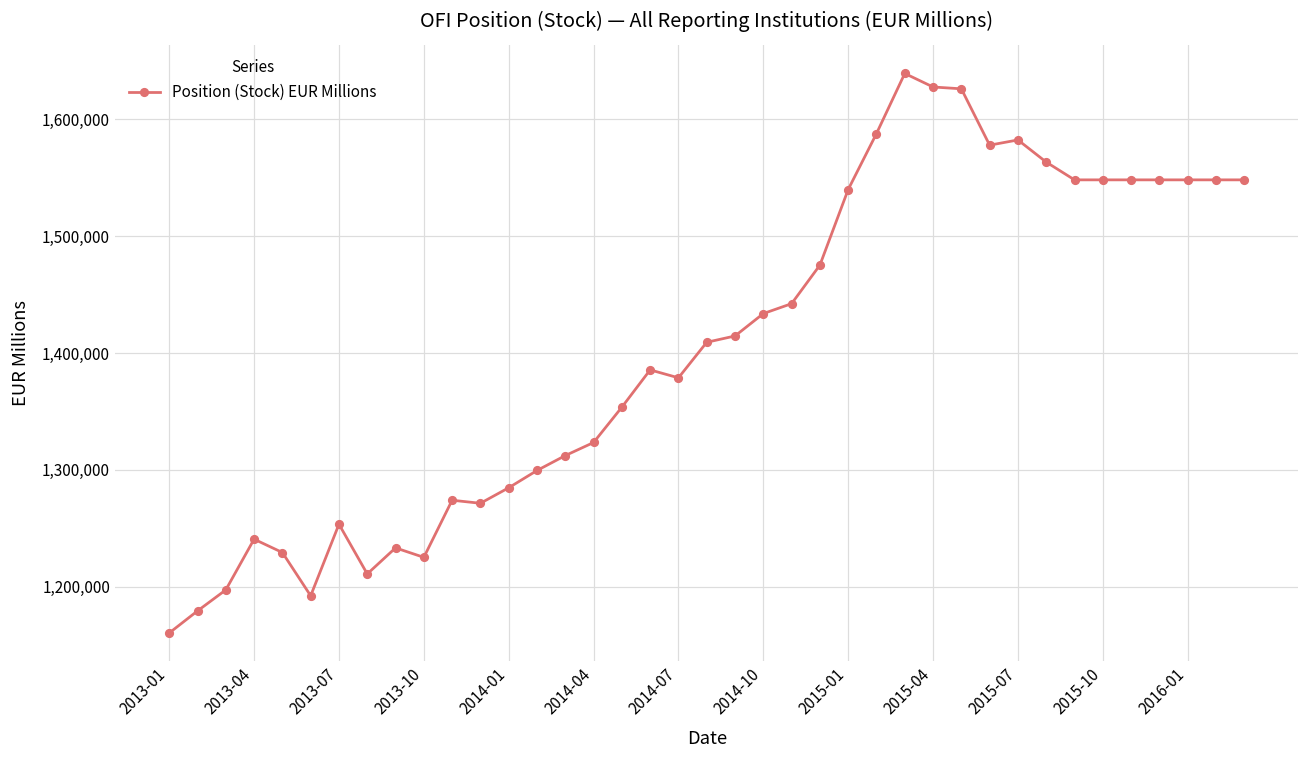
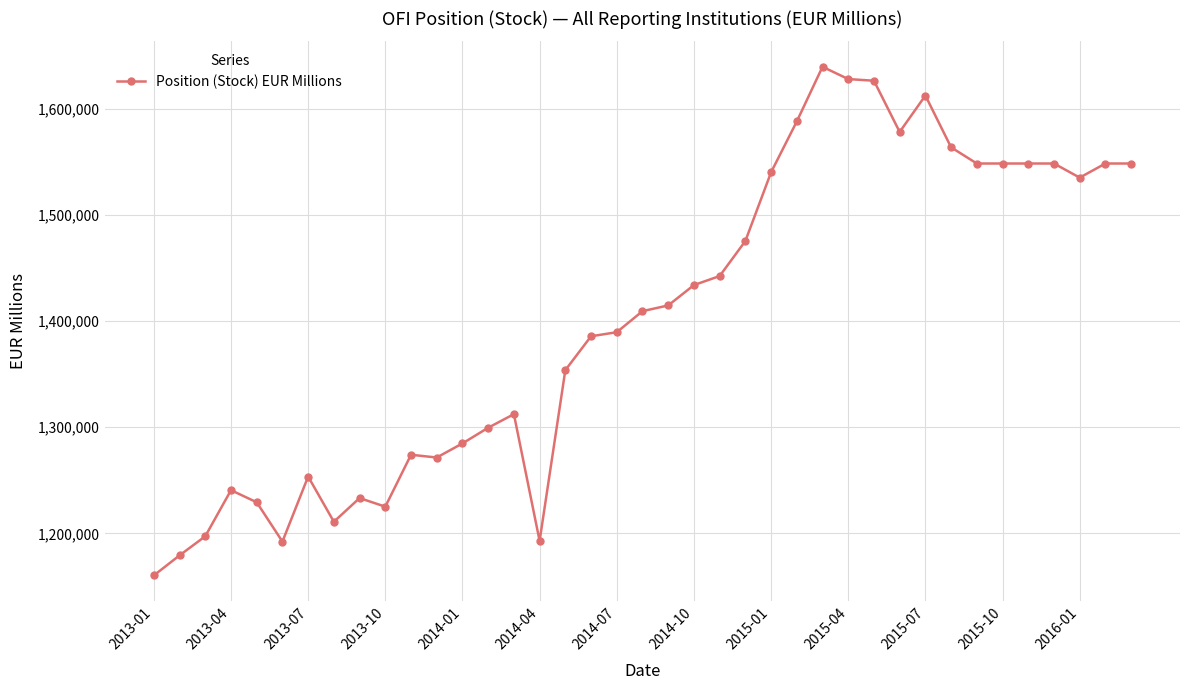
  {
    "2013-01": "1,160,000",
    "2013-04": "1,241,000",
    "2013-07": "1,254,000",
    "2013-10": "1,225,000",
    "2014-01": "1,285,000",
-   "2014-04": "1,324,000",
-   "2014-07": "1,379,000",
+   "2014-04": "1,193,000",
+   "2014-07": "1,389,000",
    "2014-10": "1,434,000",
    "2015-01": "1,540,000",
    "2015-04": "1,628,000",
-   "2015-07": "1,582,000",
+   "2015-07": "1,612,000",
    "2015-10": "1,548,000",
-   "2016-01": "1,548,000"
+   "2016-01": "1,535,000"
  }
